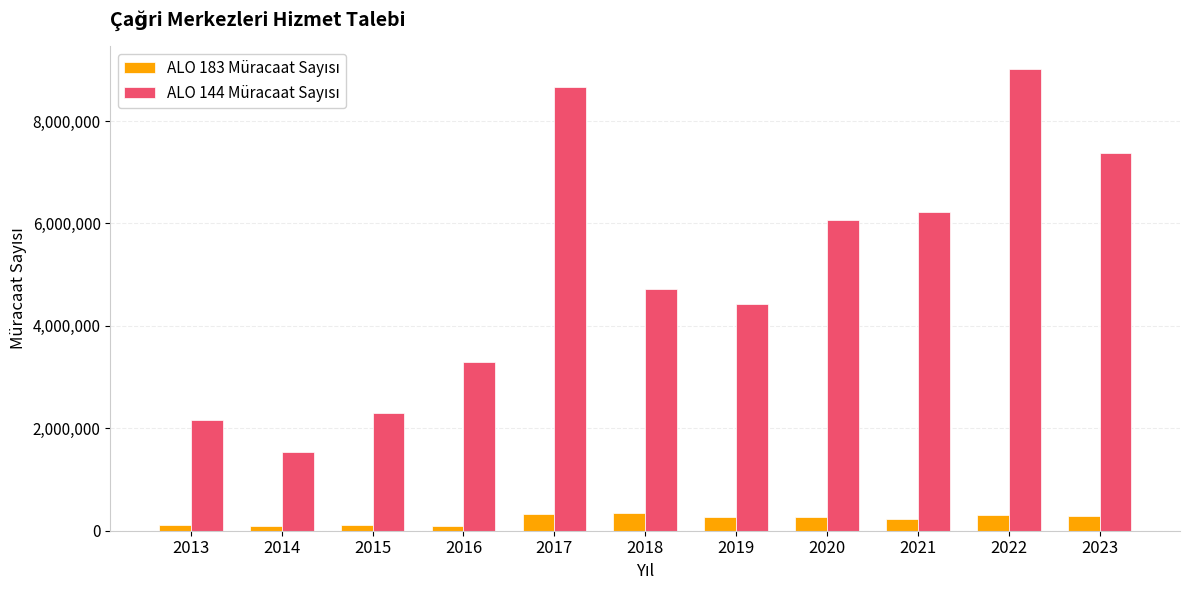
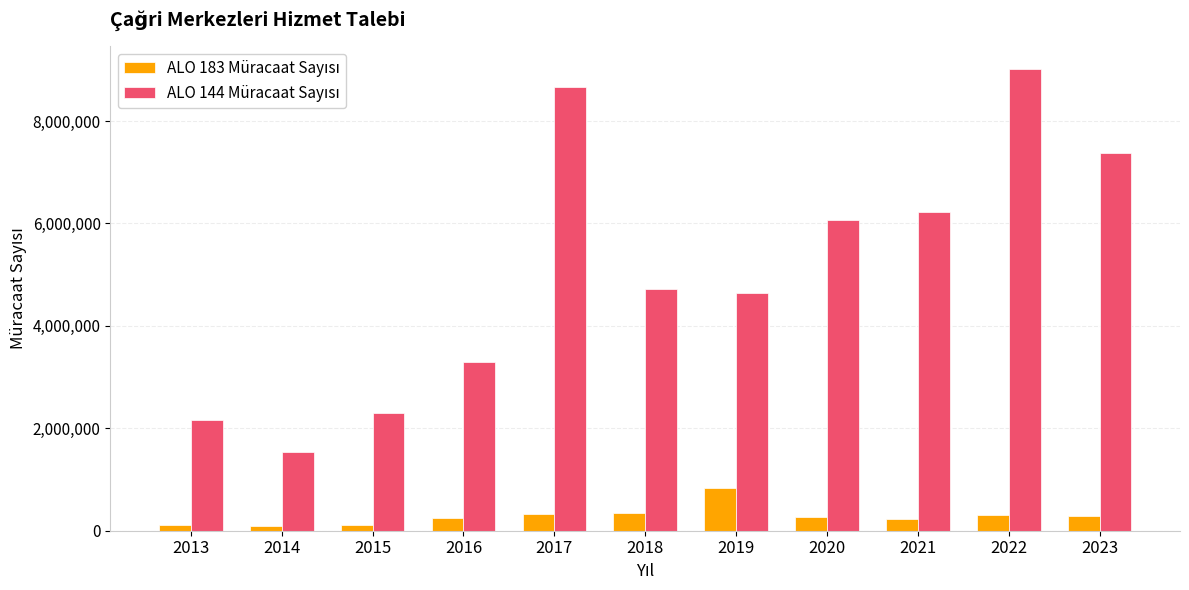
  {
    "ALO 183 Müracaat Sayısı": {
      "2013": "100,000",
      "2014": "100,000",
      "2015": "100,000",
-     "2016": "100,000",
+     "2016": "200,000",
      "2017": "300,000",
      "2018": "300,000",
-     "2019": "300,000",
+     "2019": "800,000",
      "2020": "300,000",
      "2021": "200,000",
      "2022": "300,000",
      "2023": "300,000"
    },
    "ALO 144 Müracaat Sayısı": {
      "2013": "2,200,000",
      "2014": "1,500,000",
      "2015": "2,300,000",
      "2016": "3,300,000",
      "2017": "8,700,000",
      "2018": "4,700,000",
-     "2019": "4,400,000",
+     "2019": "4,600,000",
      "2020": "6,100,000",
      "2021": "6,200,000",
      "2022": "9,000,000",
      "2023": "7,400,000"
    }
  }
